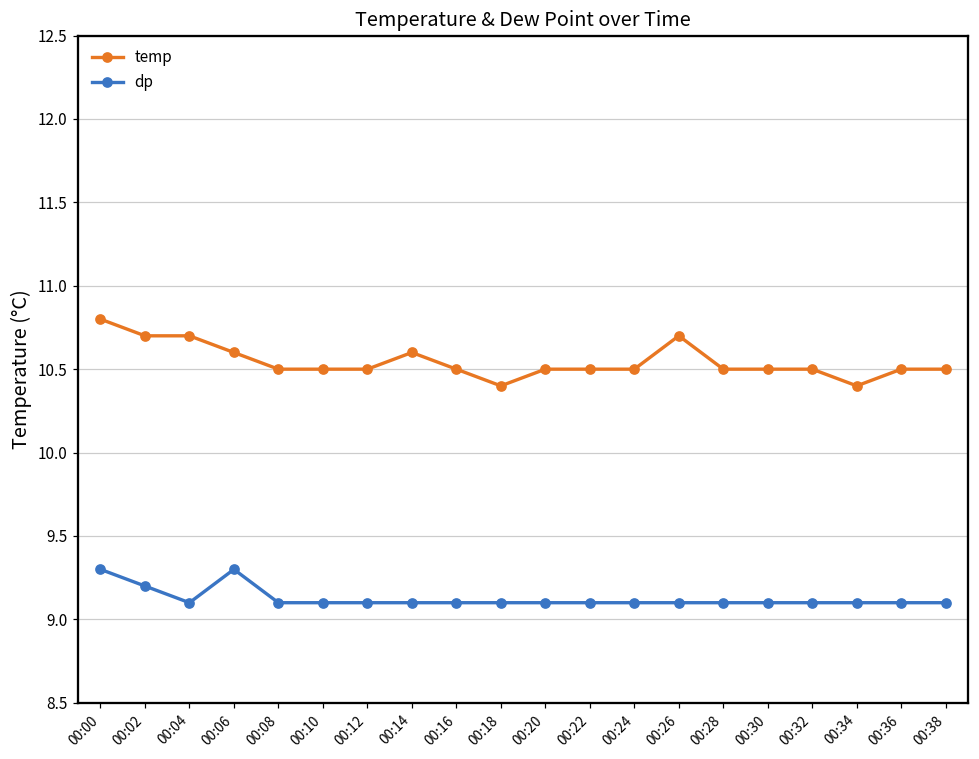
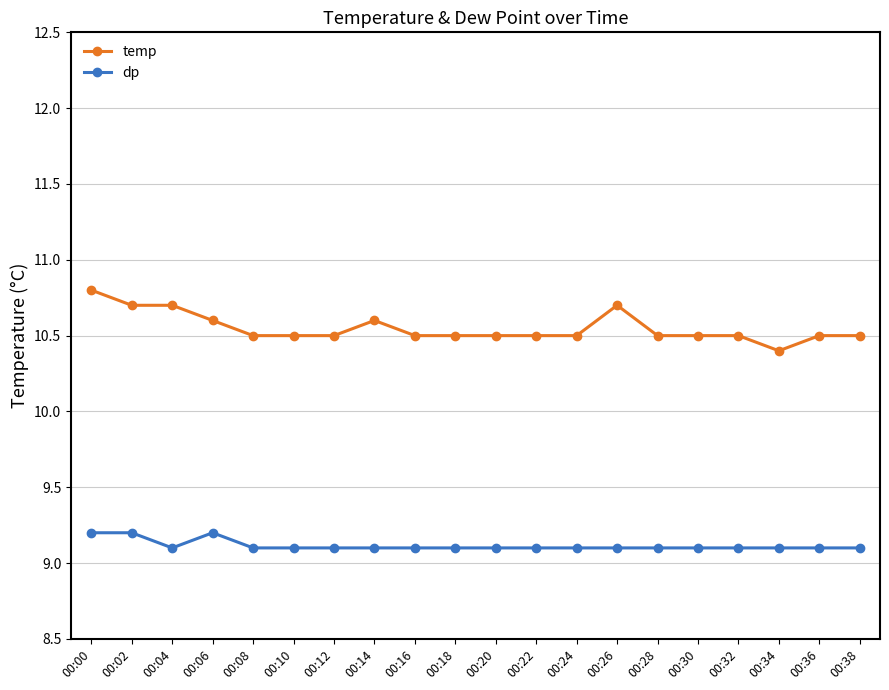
  {
    "temp": {
      "00:00": 10.8,
      "00:02": 10.7,
      "00:04": 10.7,
      "00:06": 10.6,
      "00:08": 10.5,
      "00:10": 10.5,
      "00:12": 10.5,
      "00:14": 10.6,
      "00:16": 10.5,
-     "00:18": 10.4,
+     "00:18": 10.5,
      "00:20": 10.5,
      "00:22": 10.5,
      "00:24": 10.5,
      "00:26": 10.7,
      "00:28": 10.5,
      "00:30": 10.5,
      "00:32": 10.5,
      "00:34": 10.4,
      "00:36": 10.5,
      "00:38": 10.5
    },
    "dp": {
-     "00:00": 9.3,
+     "00:00": 9.2,
      "00:02": 9.2,
      "00:04": 9.1,
-     "00:06": 9.3,
+     "00:06": 9.2,
      "00:08": 9.1,
      "00:10": 9.1,
      "00:12": 9.1,
      "00:14": 9.1,
      "00:16": 9.1,
      "00:18": 9.1,
      "00:20": 9.1,
      "00:22": 9.1,
      "00:24": 9.1,
      "00:26": 9.1,
      "00:28": 9.1,
      "00:30": 9.1,
      "00:32": 9.1,
      "00:34": 9.1,
      "00:36": 9.1,
      "00:38": 9.1
    }
  }
